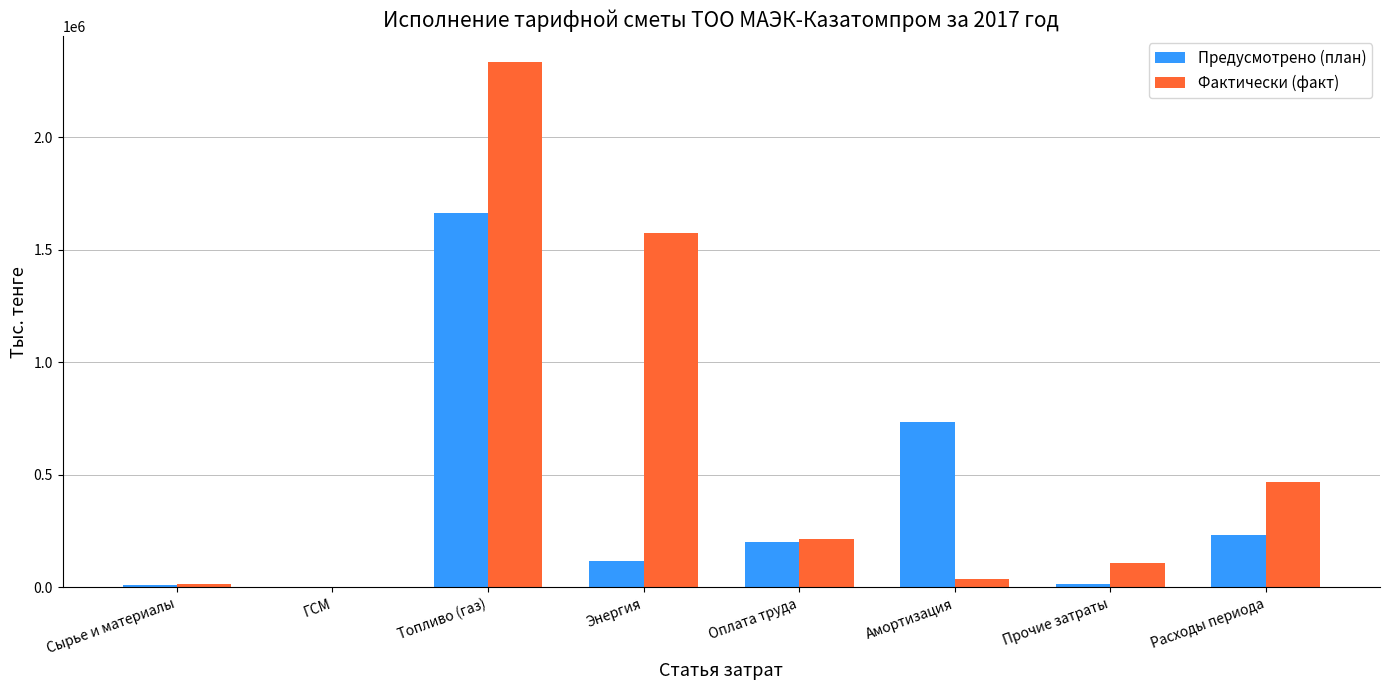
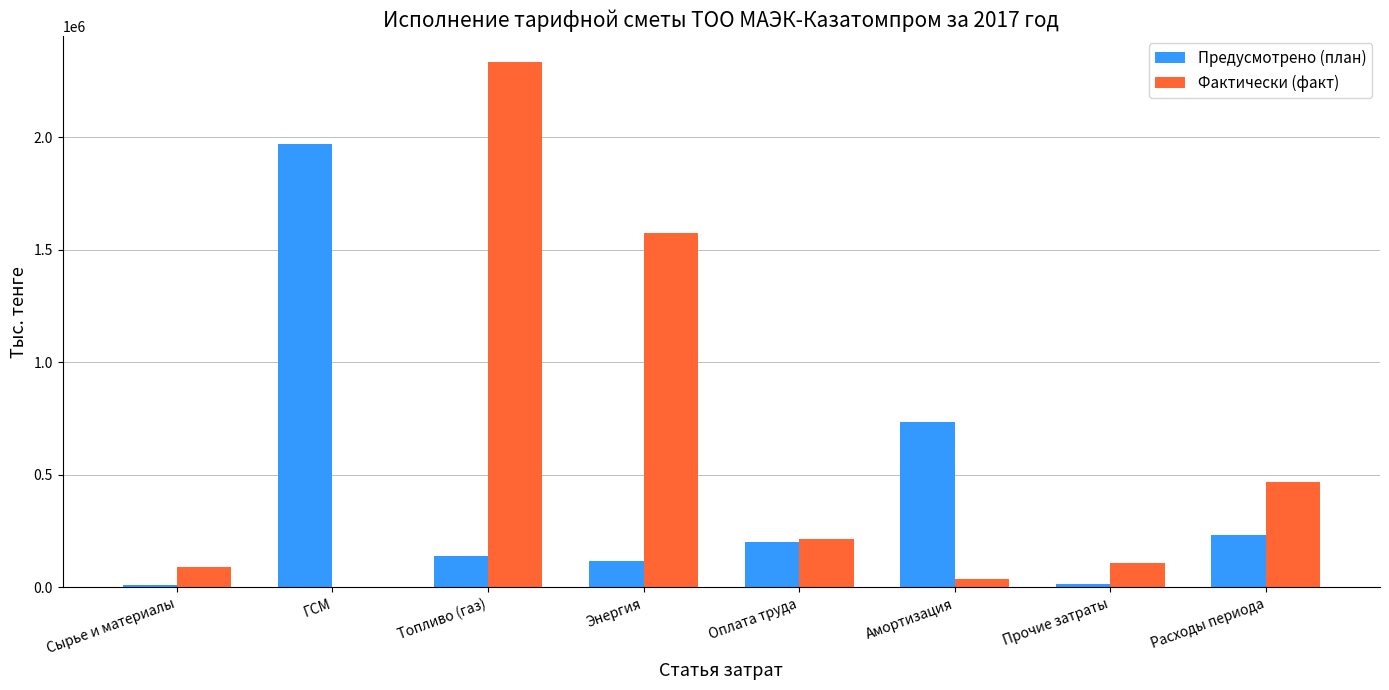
  {
    "Предусмотрено (план)": {
-     "ГСМ": 0,
-     "Топливо (газ)": 1660000,
+     "ГСМ": 1970000,
+     "Топливо (газ)": 140000,
      "Энергия": 120000,
      "Оплата труда": 200000,
      "Амортизация": 740000,
      "Прочие затраты": 20000,
      "Расходы периода": 230000
    },
    "Фактически (факт)": {
-     "Сырье и материалы": 20000,
+     "Сырье и материалы": 90000,
      "Топливо (газ)": 2330000,
      "Энергия": 1570000,
      "Оплата труда": 220000,
      "Амортизация": 40000,
      "Прочие затраты": 110000,
      "Расходы периода": 470000
    }
  }
